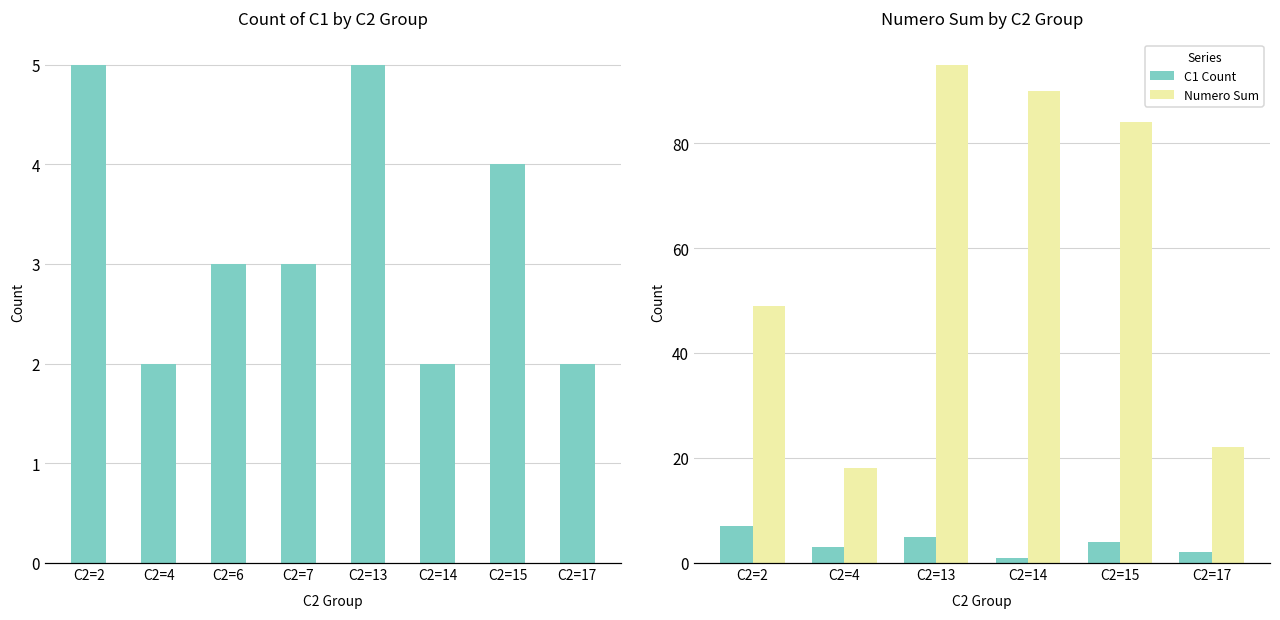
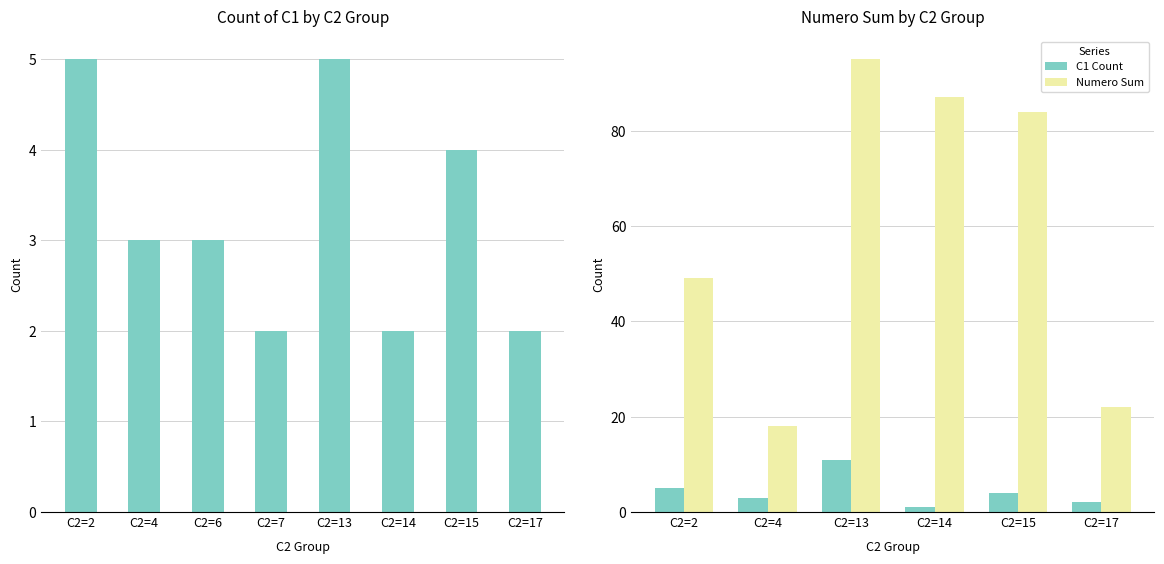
  {
    "Count of C1 by C2 Group": {
      "C2=2": 5,
-     "C2=4": 2,
+     "C2=4": 3,
      "C2=6": 3,
-     "C2=7": 3,
+     "C2=7": 2,
      "C2=13": 5,
      "C2=14": 2,
      "C2=15": 4,
      "C2=17": 2
    },
    "Numero Sum by C2 Group": {
      "C1 Count": {
-       "C2=2": 7,
+       "C2=2": 5,
        "C2=4": 3,
-       "C2=13": 5,
+       "C2=13": 11,
        "C2=14": 1,
        "C2=15": 4,
        "C2=17": 2
      },
      "Numero Sum": {
        "C2=2": 49,
        "C2=4": 18,
        "C2=13": 95,
-       "C2=14": 90,
+       "C2=14": 87,
        "C2=15": 84,
        "C2=17": 22
      }
    }
  }
